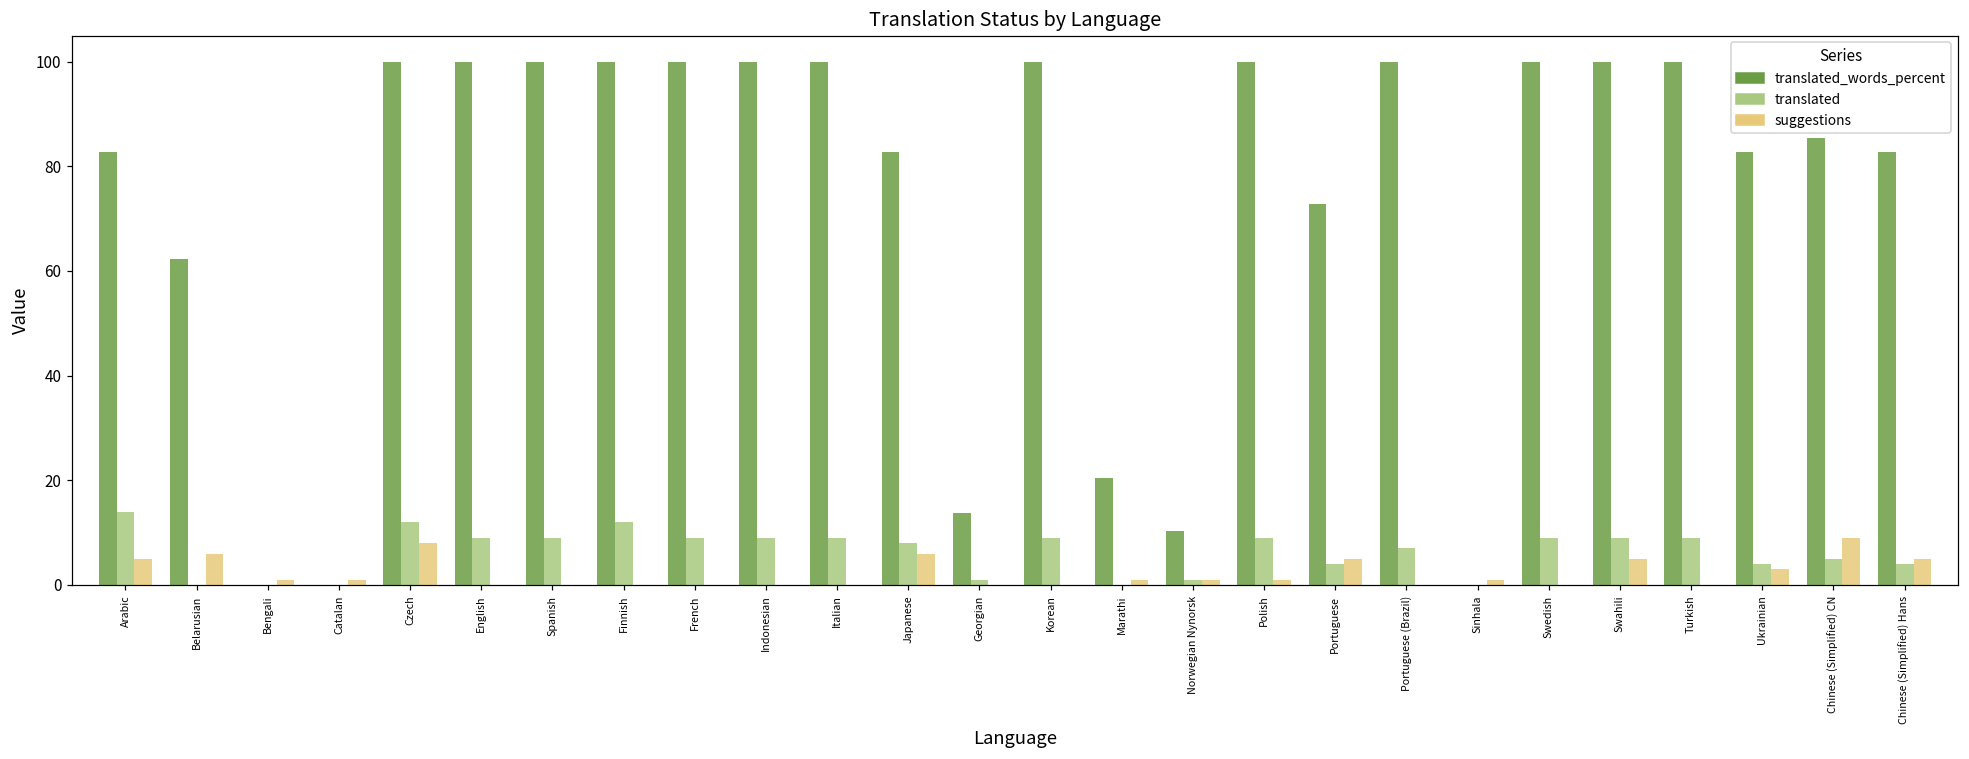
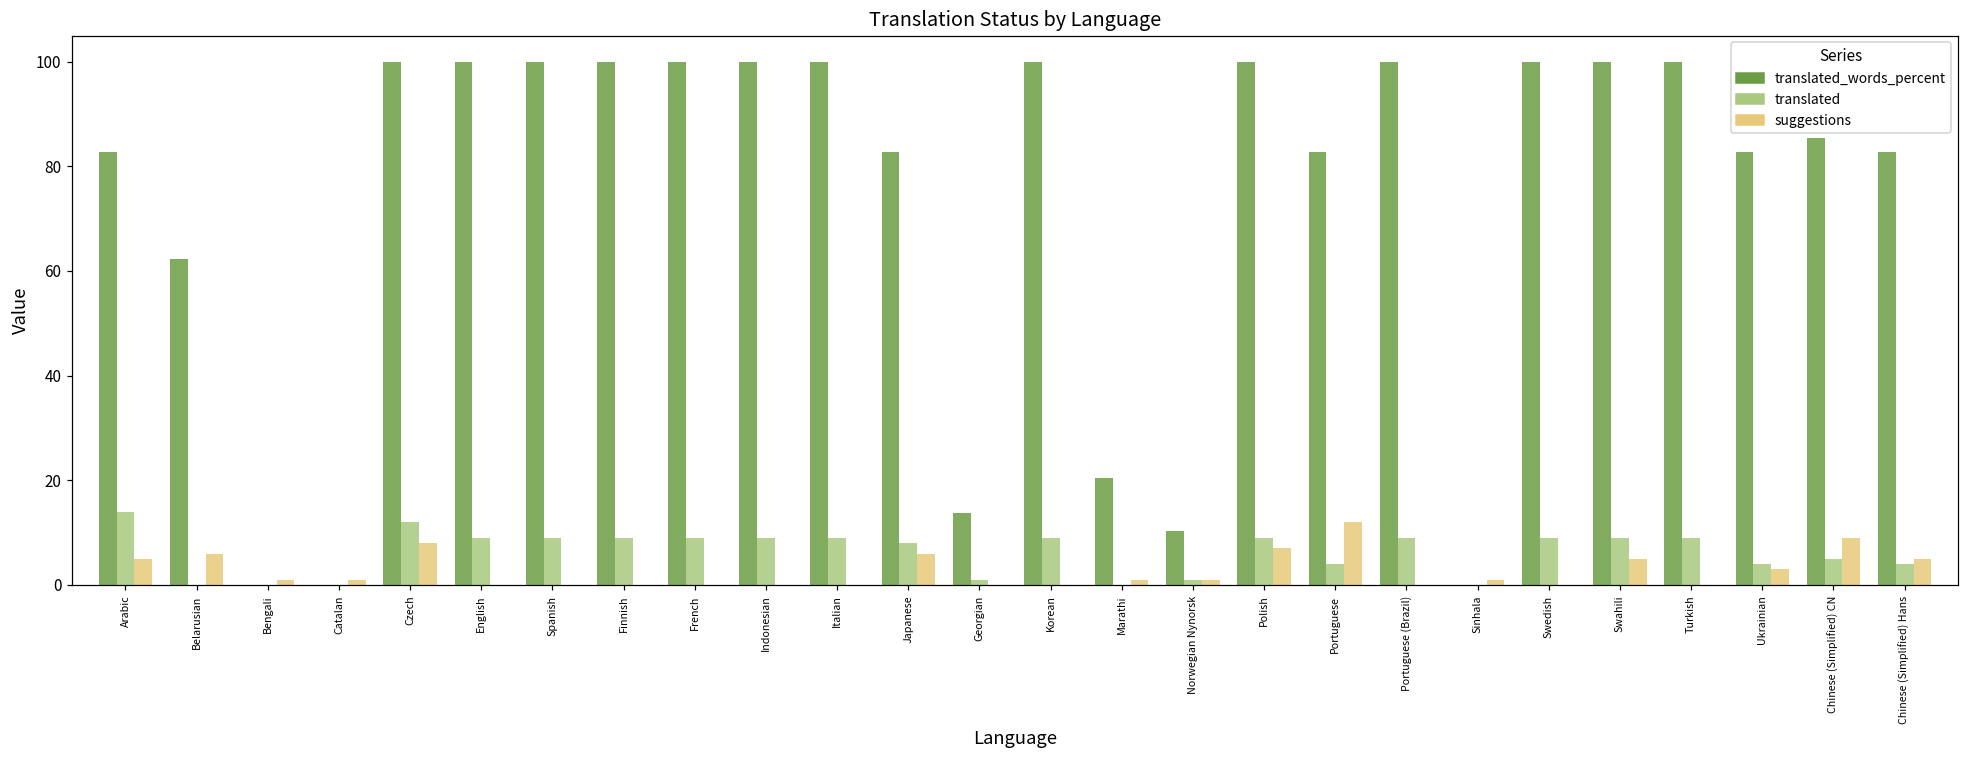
  {
    "translated_words_percent": {
      "Arabic": 83,
      "Belarusian": 62,
      "Bengali": 0,
      "Catalan": 0,
      "Czech": 100,
      "English": 100,
      "Spanish": 100,
      "Finnish": 100,
      "French": 100,
      "Indonesian": 100,
      "Italian": 100,
      "Japanese": 83,
      "Georgian": 14,
      "Korean": 100,
      "Marathi": 20,
      "Norwegian Nynorsk": 10,
      "Polish": 100,
-     "Portuguese": 73,
+     "Portuguese": 83,
      "Portuguese (Brazil)": 100,
      "Sinhala": 0,
      "Swedish": 100,
      "Swahili": 100,
      "Turkish": 100,
      "Ukrainian": 83,
      "Chinese (Simplified) CN": 86,
      "Chinese (Simplified) Hans": 83
    },
    "translated": {
      "Arabic": 14,
      "Belarusian": 0,
      "Bengali": 0,
      "Catalan": 0,
      "Czech": 12,
      "English": 9,
      "Spanish": 9,
-     "Finnish": 12,
+     "Finnish": 9,
      "French": 9,
      "Indonesian": 9,
      "Italian": 9,
      "Japanese": 8,
      "Georgian": 1,
      "Korean": 9,
      "Marathi": 0,
      "Norwegian Nynorsk": 1,
      "Polish": 9,
      "Portuguese": 4,
-     "Portuguese (Brazil)": 7,
+     "Portuguese (Brazil)": 9,
      "Sinhala": 0,
      "Swedish": 9,
      "Swahili": 9,
      "Turkish": 9,
      "Ukrainian": 4,
      "Chinese (Simplified) CN": 5,
      "Chinese (Simplified) Hans": 4
    },
    "suggestions": {
      "Arabic": 5,
      "Belarusian": 6,
      "Bengali": 1,
      "Catalan": 1,
      "Czech": 8,
      "English": 0,
      "Spanish": 0,
      "Finnish": 0,
      "French": 0,
      "Indonesian": 0,
      "Italian": 0,
      "Japanese": 6,
      "Georgian": 0,
      "Korean": 0,
      "Marathi": 1,
      "Norwegian Nynorsk": 1,
-     "Polish": 1,
-     "Portuguese": 5,
+     "Polish": 7,
+     "Portuguese": 12,
      "Portuguese (Brazil)": 0,
      "Sinhala": 1,
      "Swedish": 0,
      "Swahili": 5,
      "Turkish": 0,
      "Ukrainian": 3,
      "Chinese (Simplified) CN": 9,
      "Chinese (Simplified) Hans": 5
    }
  }
